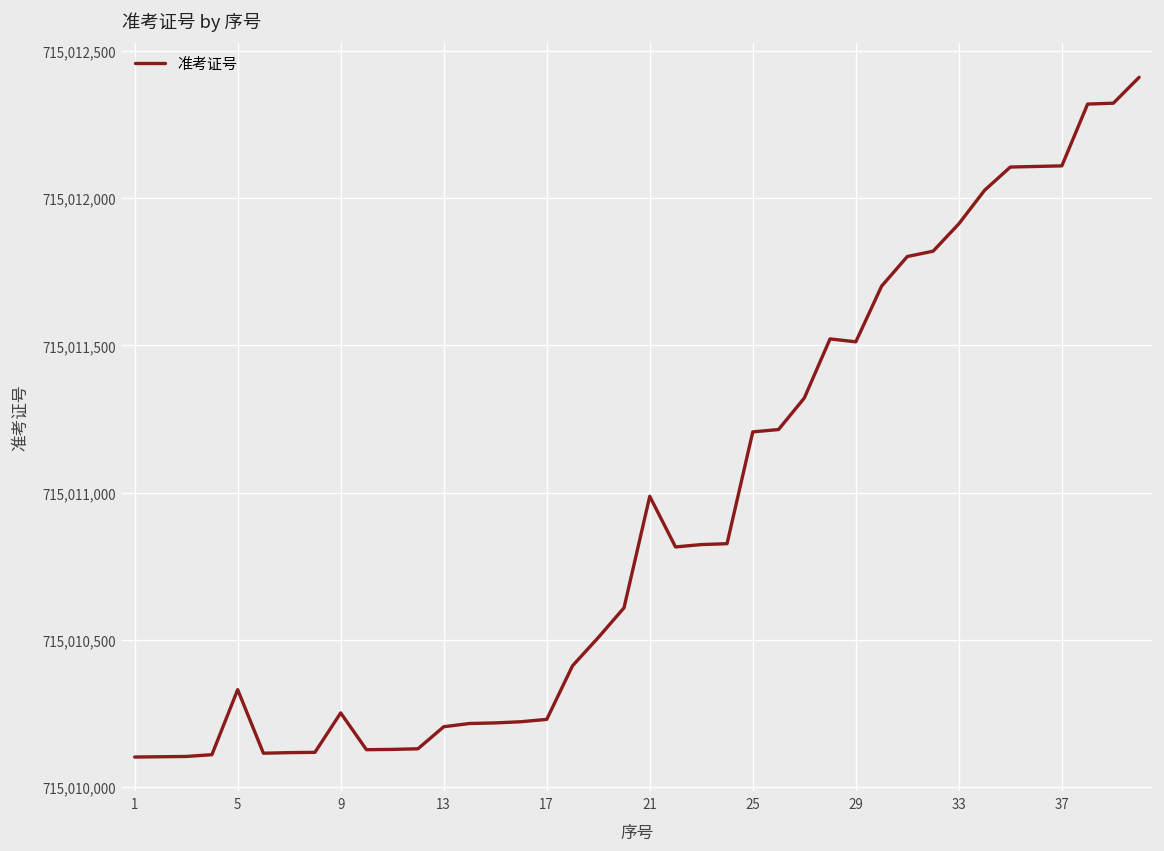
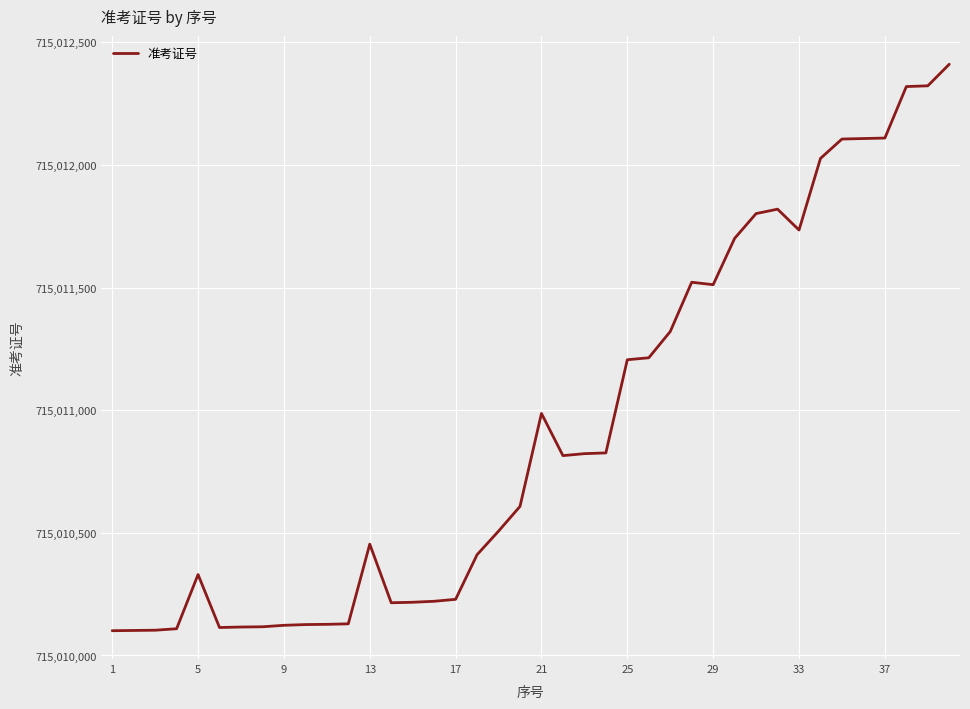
  {
    "1": "715,010,100",
    "5": "715,010,330",
-   "9": "715,010,250",
-   "13": "715,010,200",
+   "9": "715,010,120",
+   "13": "715,010,450",
    "17": "715,010,230",
    "21": "715,010,990",
    "25": "715,011,210",
    "29": "715,011,510",
-   "33": "715,011,910",
+   "33": "715,011,740",
    "37": "715,012,110"
  }
